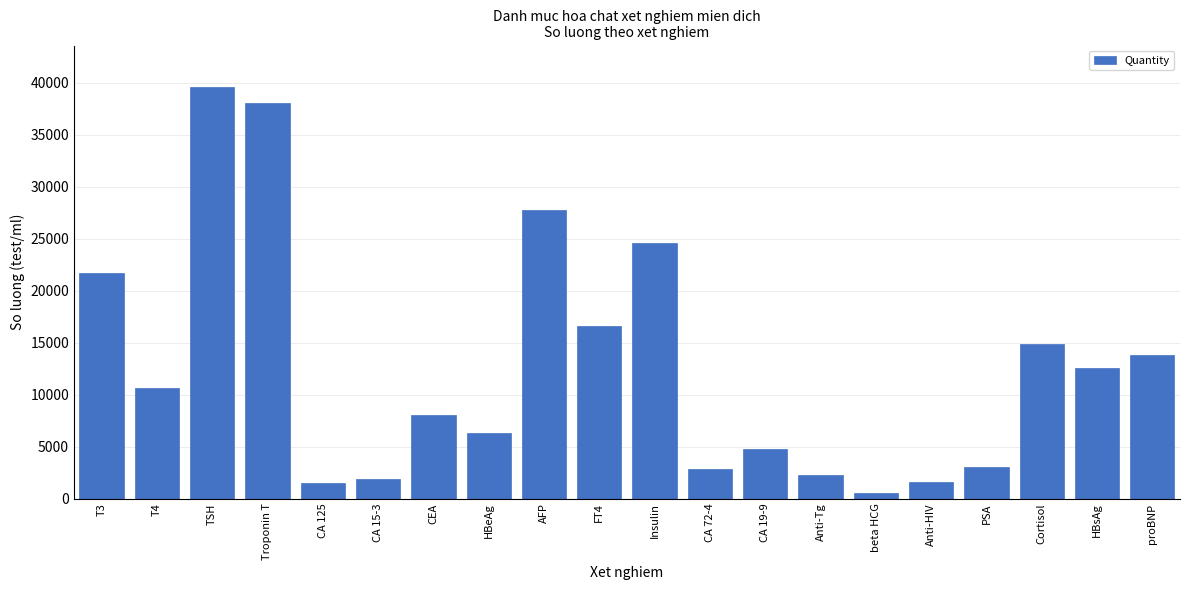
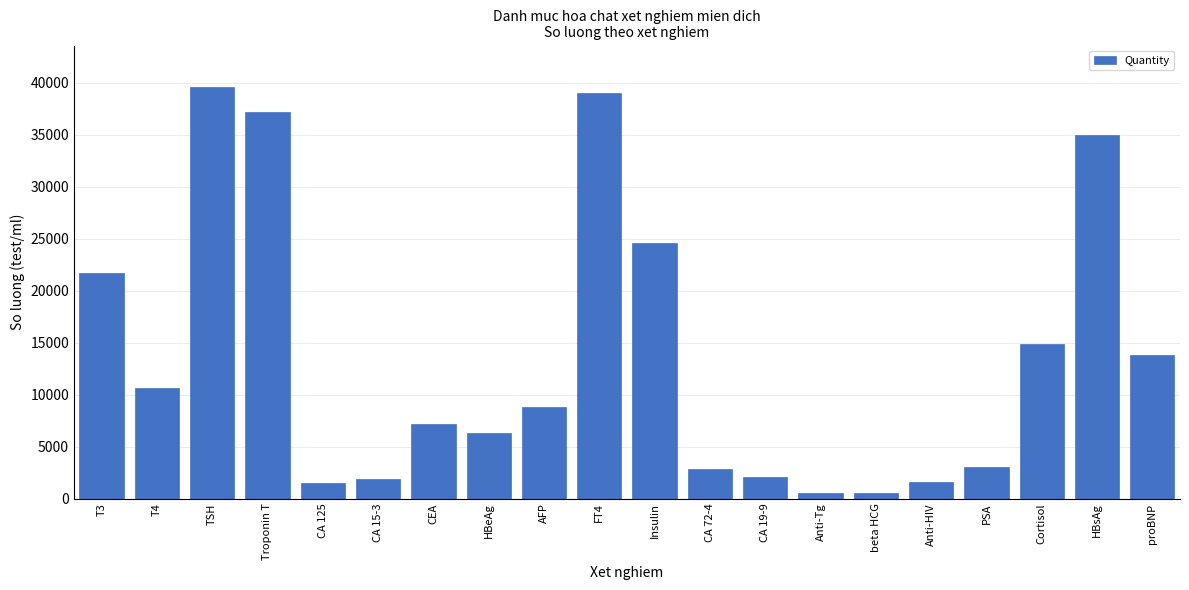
  {
    "T3": 21700,
    "T4": 10600,
    "TSH": 39600,
-   "Troponin T": 38000,
+   "Troponin T": 37200,
    "CA 125": 1500,
    "CA 15-3": 1900,
-   "CEA": 8100,
+   "CEA": 7200,
    "HBeAg": 6300,
-   "AFP": 27700,
-   "FT4": 16500,
+   "AFP": 8800,
+   "FT4": 39000,
    "Insulin": 24600,
    "CA 72-4": 2800,
-   "CA 19-9": 4800,
-   "Anti-Tg": 2300,
+   "CA 19-9": 2100,
+   "Anti-Tg": 500,
    "beta HCG": 500,
    "Anti-HIV": 1600,
    "PSA": 3000,
    "Cortisol": 14900,
-   "HBsAg": 12600,
+   "HBsAg": 35000,
    "proBNP": 13800
  }
